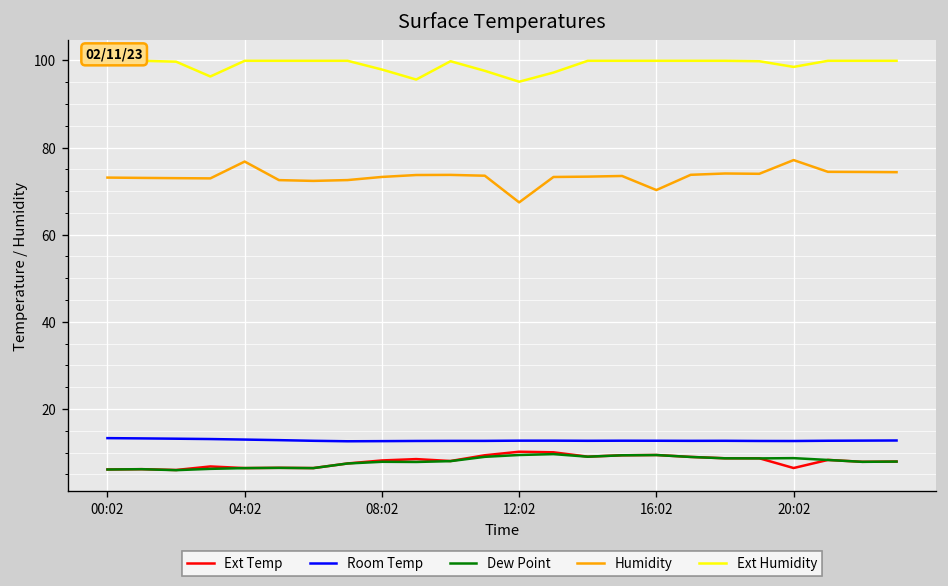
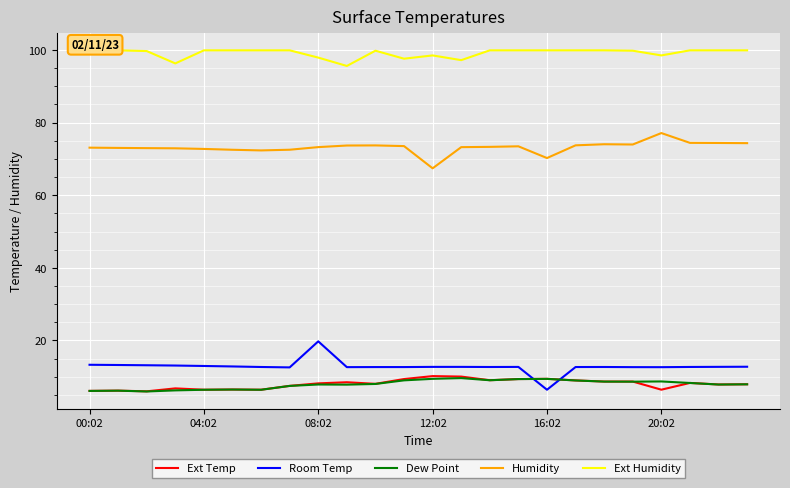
  {
    "Ext Temp": {
      "12:02": 10,
      "20:02": 6
    },
    "Room Temp": {
      "00:02": 13,
      "04:02": 13,
-     "08:02": 13,
+     "08:02": 20,
      "12:02": 13,
-     "16:02": 13,
+     "16:02": 6,
      "20:02": 13
    },
    "Dew Point": {
      "12:02": 9,
      "20:02": 9
    },
    "Humidity": {
      "00:02": 73,
-     "04:02": 77,
+     "04:02": 73,
      "08:02": 73,
      "12:02": 67,
      "16:02": 70,
      "20:02": 77
    },
    "Ext Humidity": {
      "04:02": 100,
      "08:02": 98,
-     "12:02": 95,
+     "12:02": 99,
      "16:02": 100,
      "20:02": 99
    }
  }
